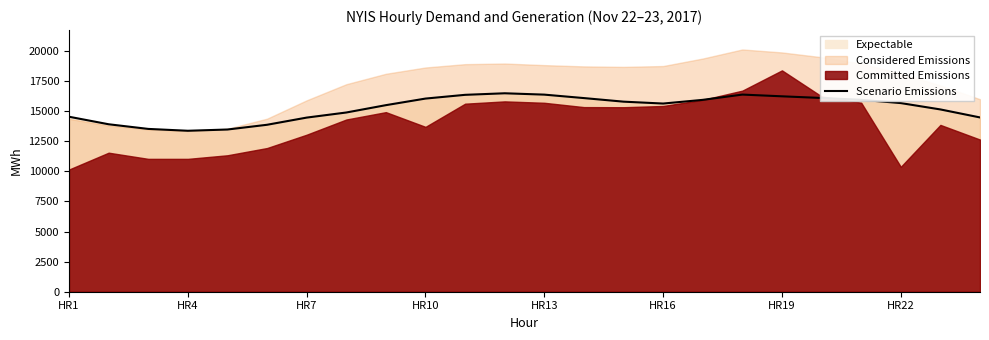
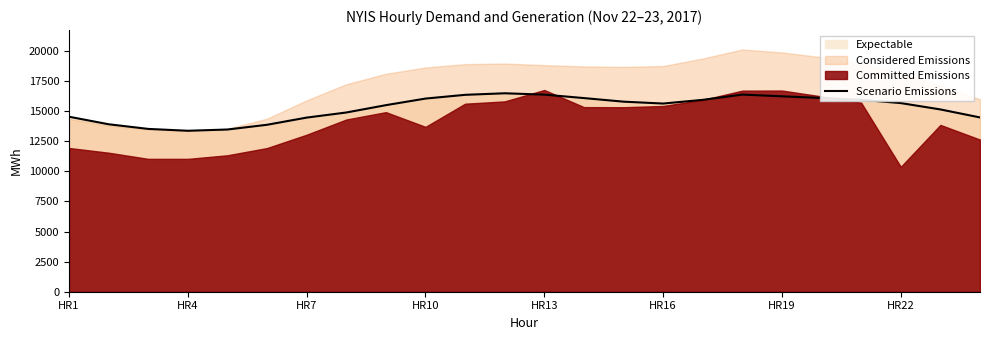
  {
    "Committed Emissions": {
-     "HR1": 10200,
+     "HR1": 11900,
      "HR4": 11000,
      "HR7": 13000,
      "HR10": 13700,
-     "HR13": 15700,
-     "HR19": 18400,
+     "HR13": 16800,
+     "HR19": 16700,
      "HR22": 10400
    }
  }
